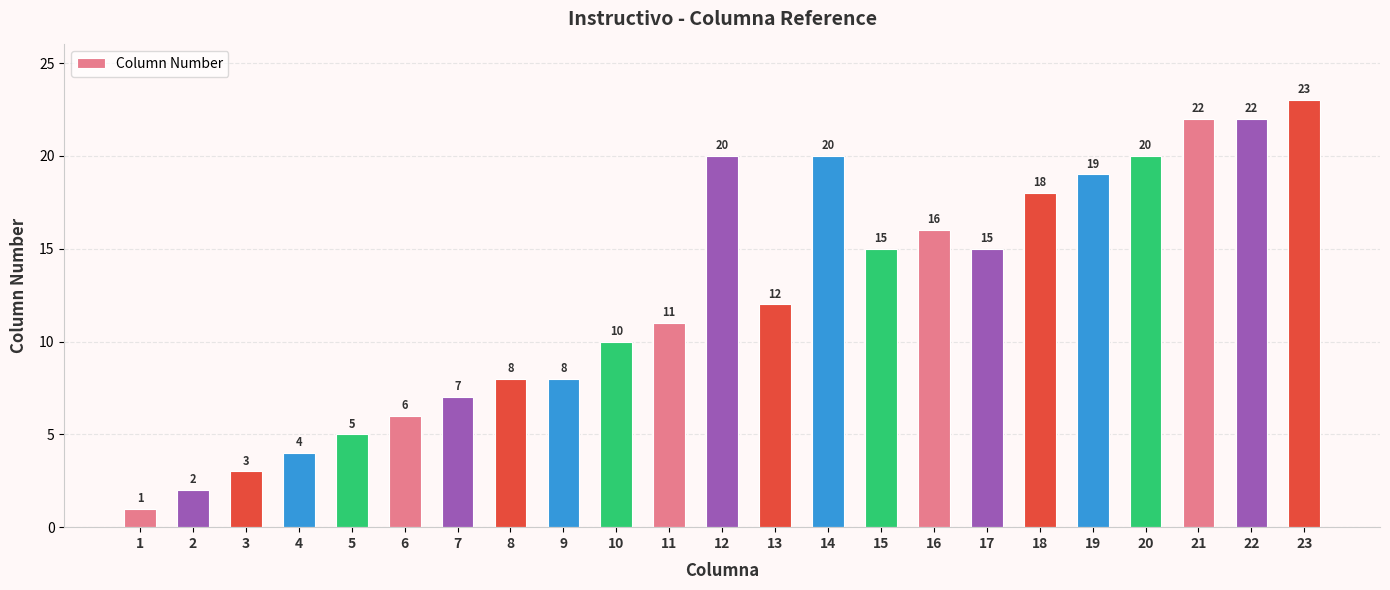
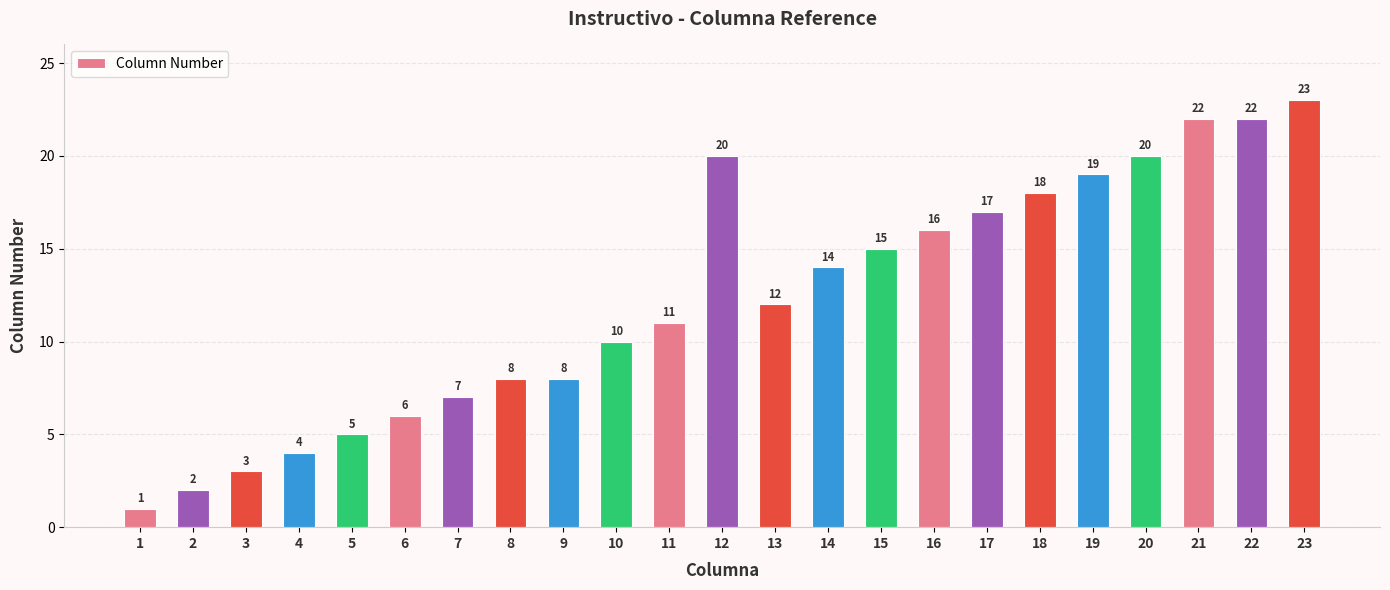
  {
    "1": 1,
    "2": 2,
    "3": 3,
    "4": 4,
    "5": 5,
    "6": 6,
    "7": 7,
    "8": 8,
    "9": 8,
    "10": 10,
    "11": 11,
    "12": 20,
    "13": 12,
-   "14": 20,
+   "14": 14,
    "15": 15,
    "16": 16,
-   "17": 15,
+   "17": 17,
    "18": 18,
    "19": 19,
    "20": 20,
    "21": 22,
    "22": 22,
    "23": 23
  }
